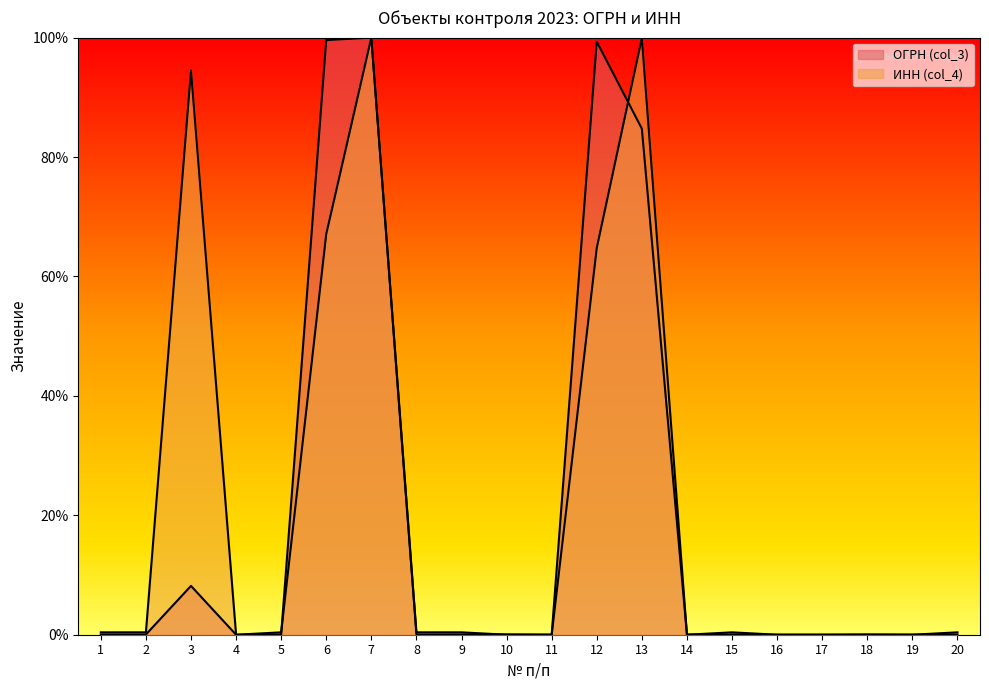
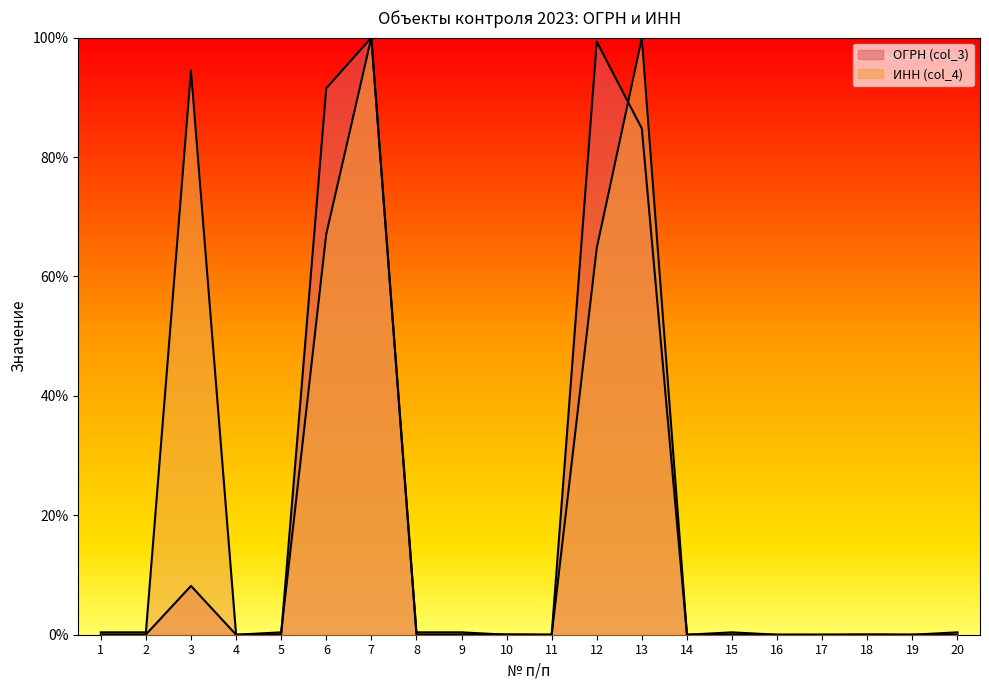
  {
    "ОГРН (col_3)": {
      "3": "8%",
-     "6": "100%",
+     "6": "92%",
      "12": "99%",
      "13": "85%"
    },
    "ИНН (col_4)": {
      "3": "94%",
      "6": "67%",
      "12": "65%",
      "13": "100%"
    }
  }
